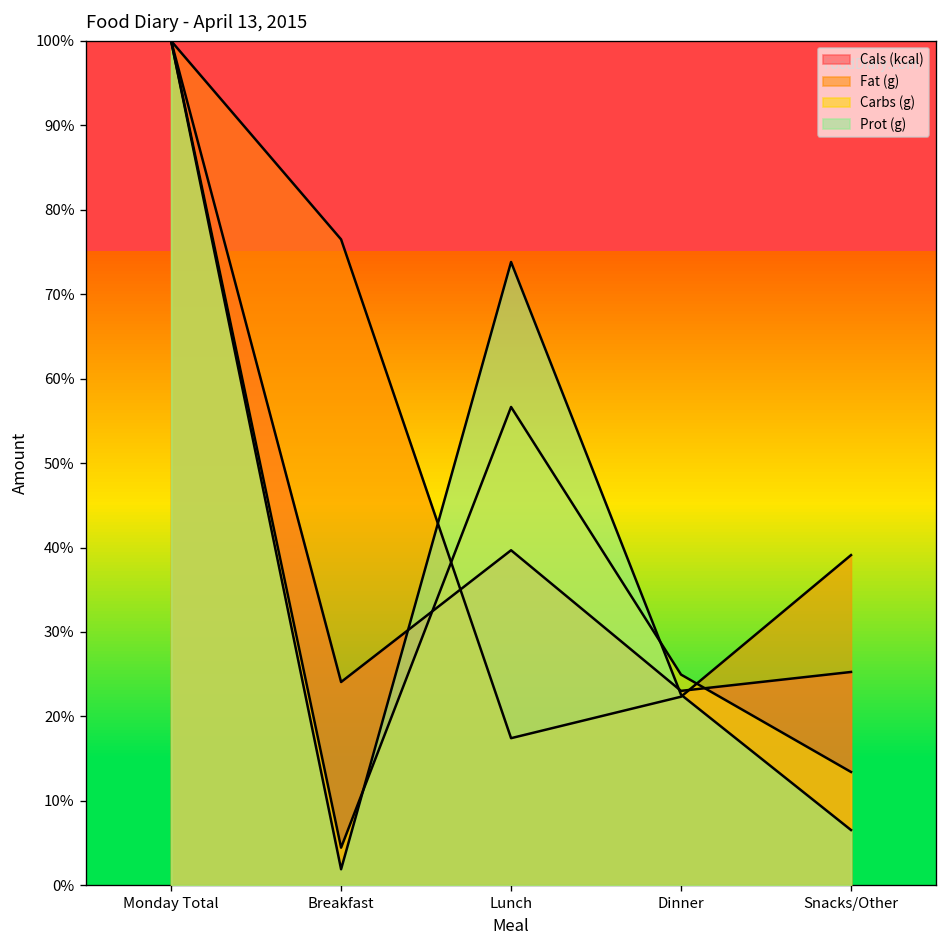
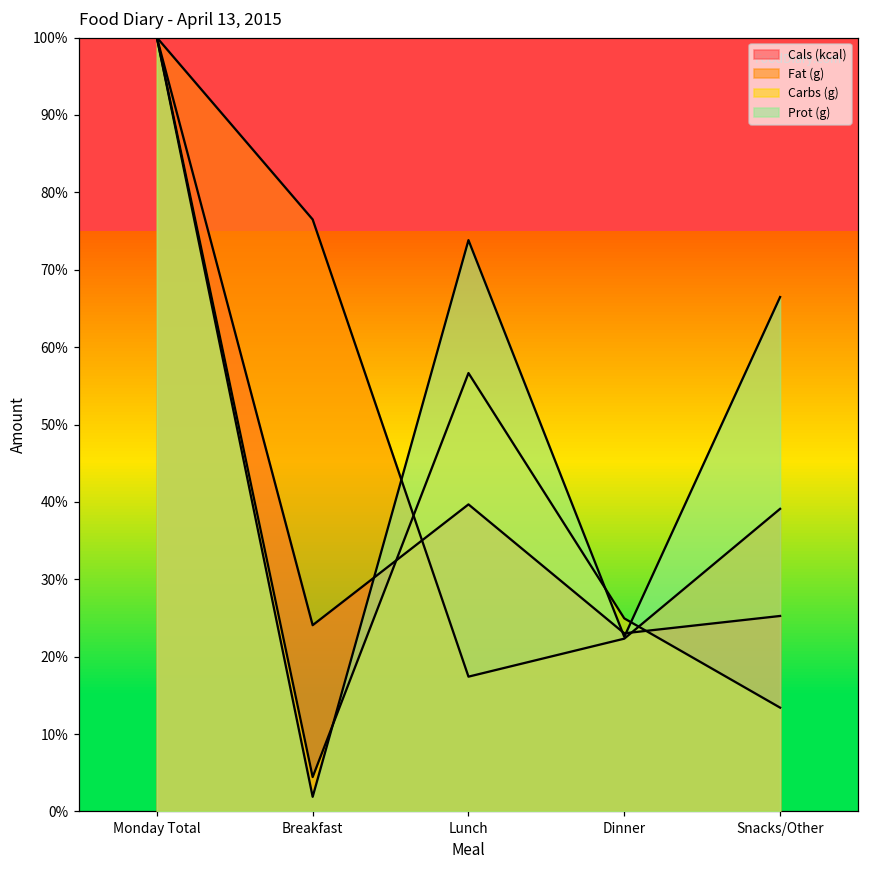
  {
    "Cals (kcal)": {
      "Breakfast": "24%",
      "Lunch": "40%",
      "Dinner": "23%",
      "Snacks/Other": "25%"
    },
    "Fat (g)": {
      "Breakfast": "76%",
      "Lunch": "17%",
      "Snacks/Other": "39%"
    },
    "Carbs (g)": {
      "Breakfast": "4%",
      "Lunch": "57%",
      "Dinner": "25%",
      "Snacks/Other": "13%"
    },
    "Prot (g)": {
      "Breakfast": "2%",
      "Lunch": "74%",
-     "Snacks/Other": "7%"
+     "Snacks/Other": "66%"
    }
  }
